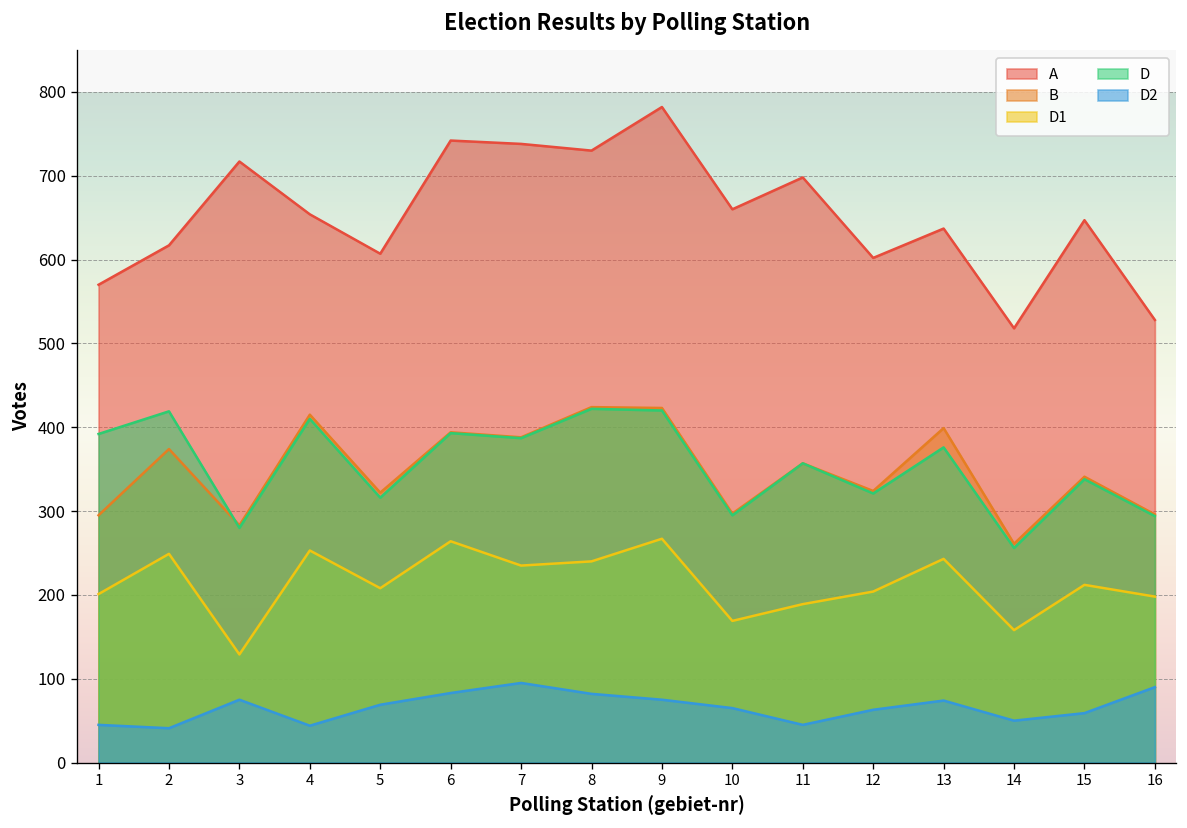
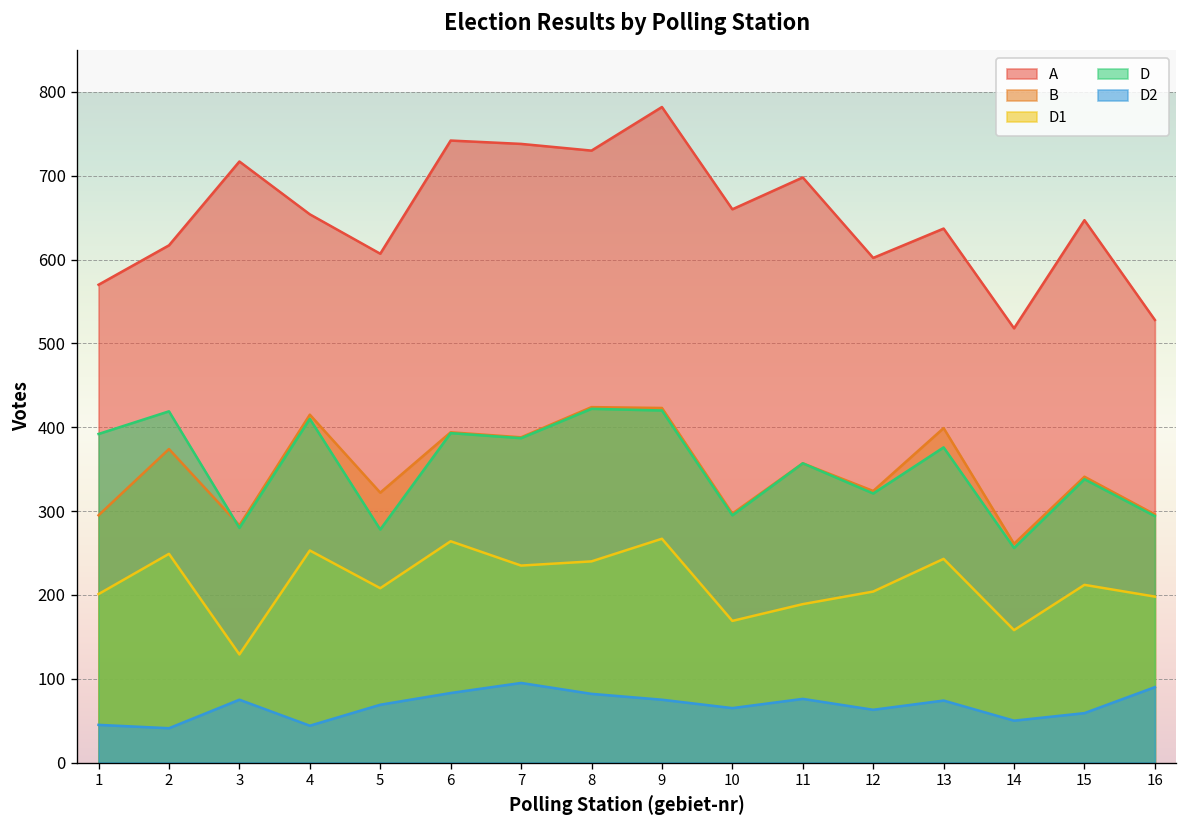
  {
    "D": {
      "1": 390,
      "2": 420,
      "4": 410,
-     "5": 320,
+     "5": 280,
      "13": 380,
      "14": 260
    },
    "D2": {
      "1": 50,
      "2": 40,
      "3": 80,
      "4": 40,
      "5": 70,
      "6": 80,
      "7": 100,
      "8": 80,
      "9": 80,
      "10": 70,
-     "11": 50,
+     "11": 80,
      "12": 60,
      "13": 70,
      "14": 50,
      "15": 60,
      "16": 90
    }
  }
